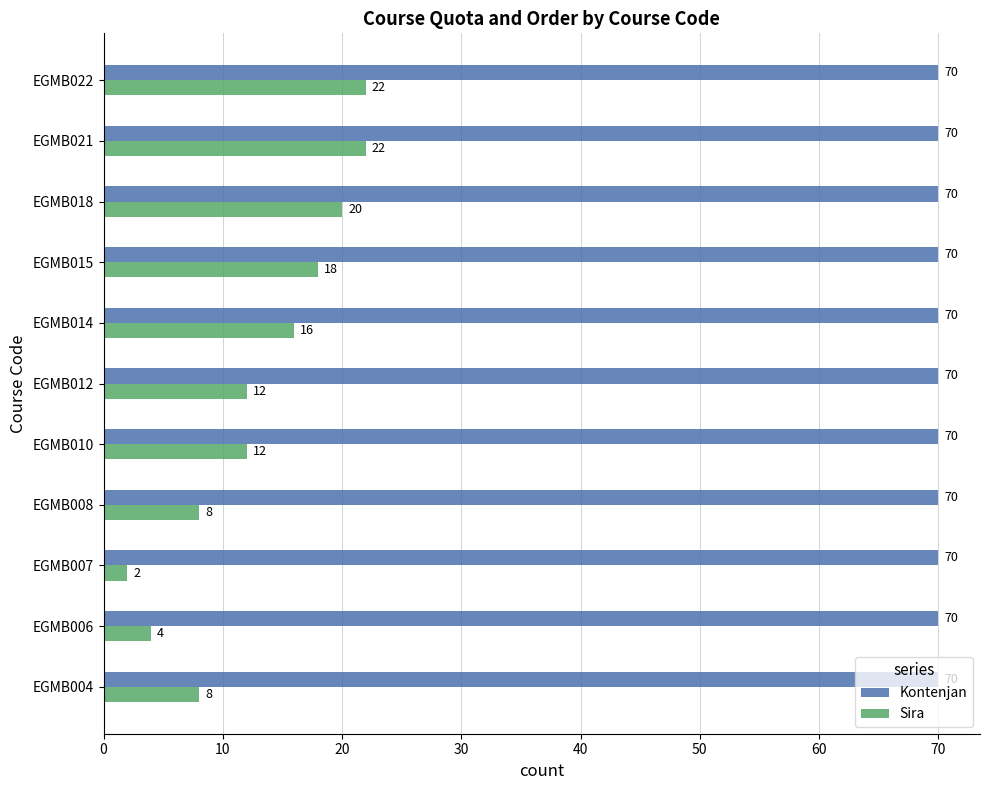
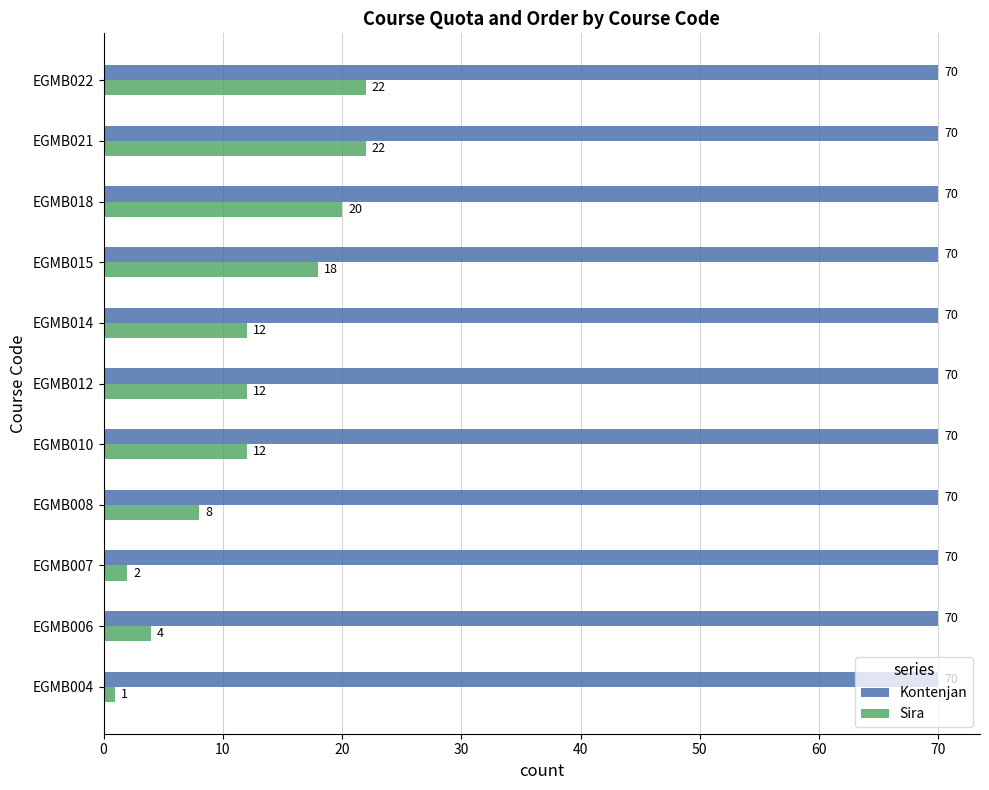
  {
    "Kontenjan": {
      "EGMB022": 70,
      "EGMB021": 70,
      "EGMB018": 70,
      "EGMB015": 70,
      "EGMB014": 70,
      "EGMB012": 70,
      "EGMB010": 70,
      "EGMB008": 70,
      "EGMB007": 70,
      "EGMB006": 70
    },
    "Sira": {
      "EGMB022": 22,
      "EGMB021": 22,
      "EGMB018": 20,
      "EGMB015": 18,
-     "EGMB014": 16,
+     "EGMB014": 12,
      "EGMB012": 12,
      "EGMB010": 12,
      "EGMB008": 8,
      "EGMB007": 2,
      "EGMB006": 4,
-     "EGMB004": 8
+     "EGMB004": 1
    }
  }
